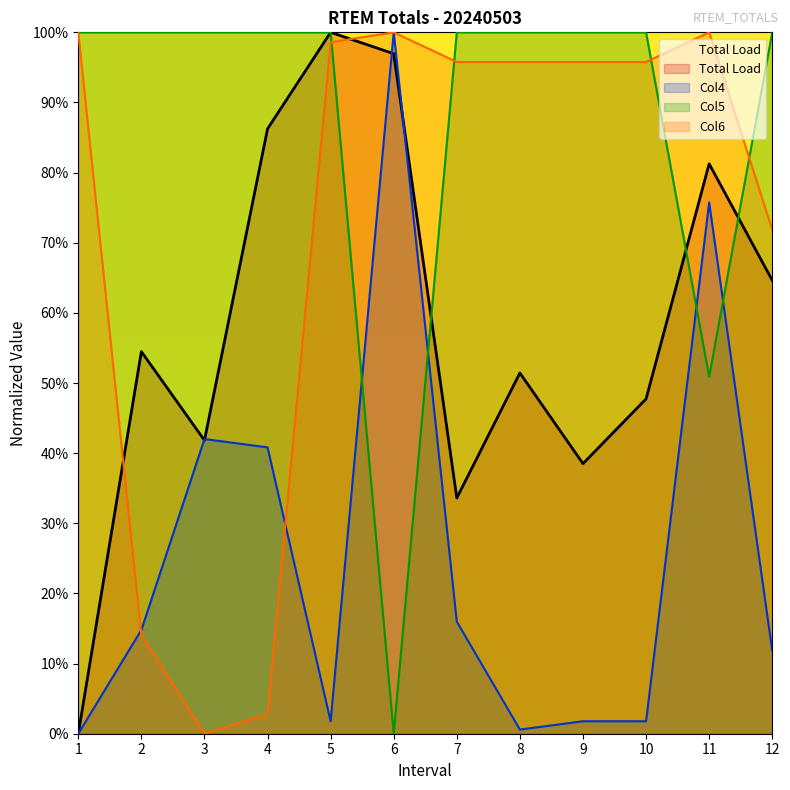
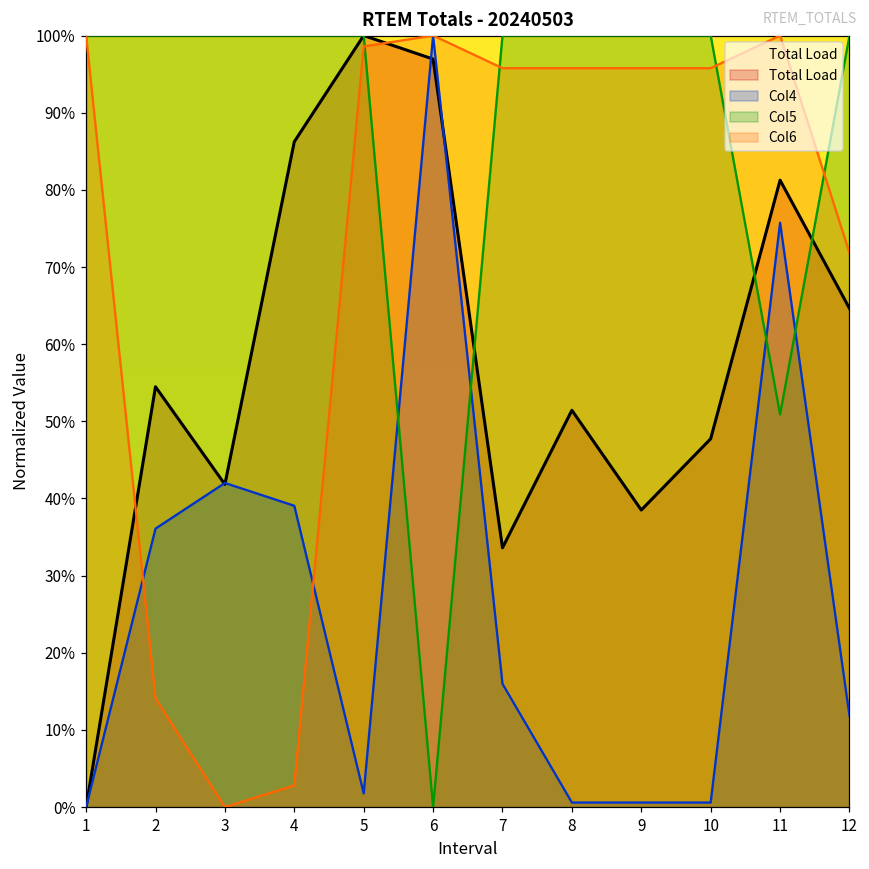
  {
    "Col4": {
-     "2": "15%",
-     "4": "41%",
+     "2": "36%",
+     "4": "39%",
      "5": "2%",
      "7": "16%",
      "8": "1%",
-     "9": "2%",
-     "10": "2%",
+     "9": "1%",
+     "10": "1%",
      "11": "76%",
      "12": "12%"
    },
    "Col5": {
      "2": "100%",
      "3": "100%",
      "4": "100%",
      "6": "0%",
      "7": "100%",
      "8": "100%",
      "9": "100%",
      "10": "100%",
      "11": "51%",
      "12": "100%"
    }
  }
